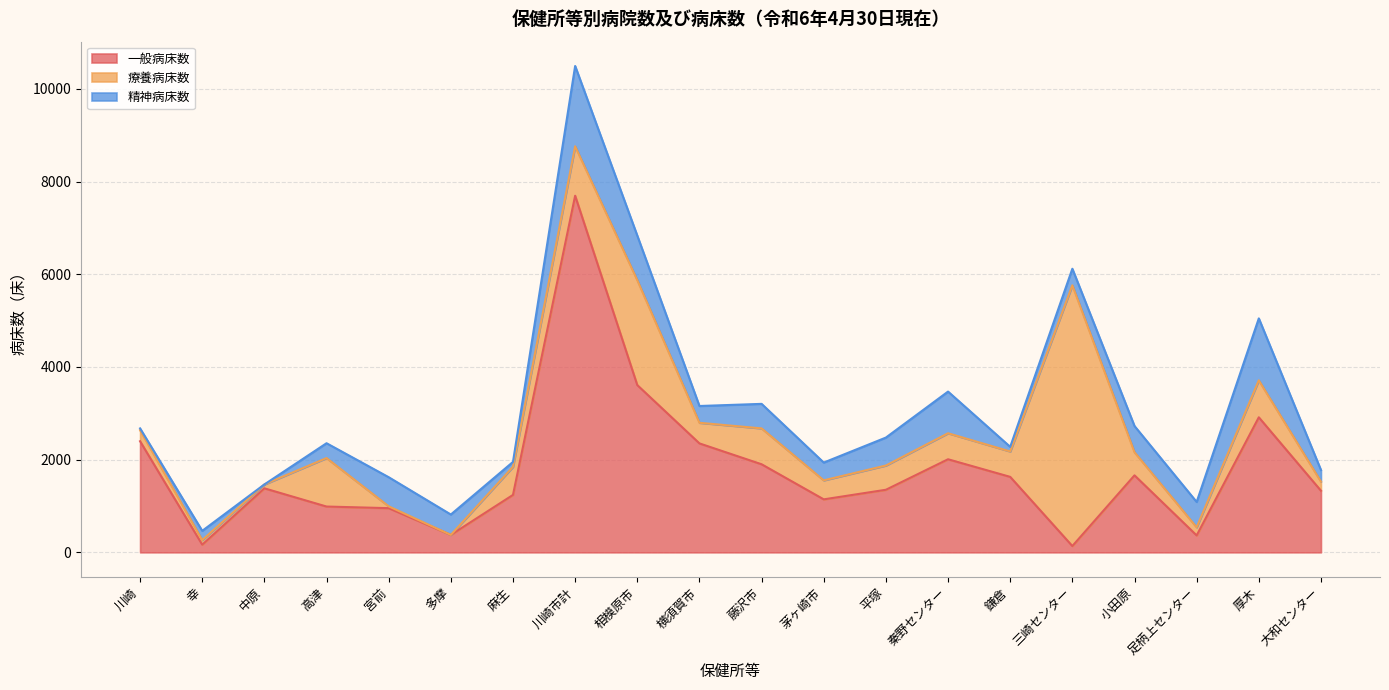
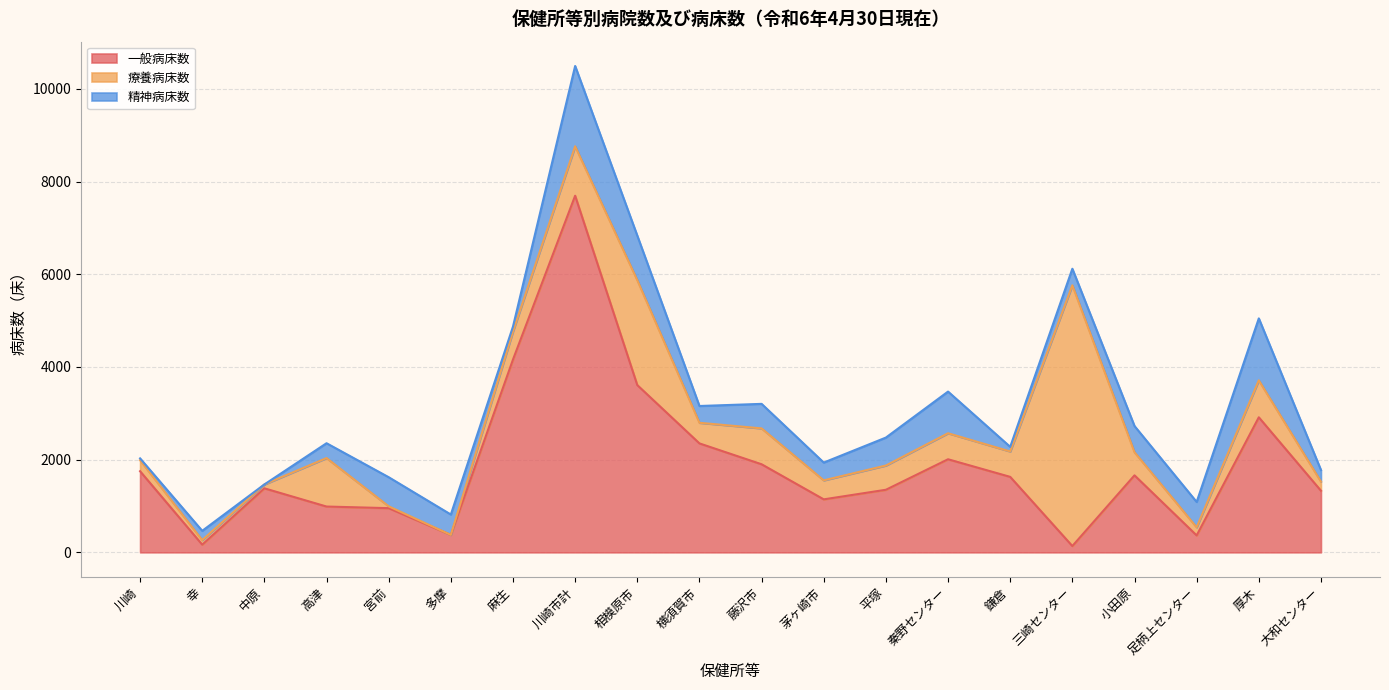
  {
    "一般病床数": {
-     "川崎": 2400,
+     "川崎": 1800,
      "幸": 200,
      "中原": 1400,
      "高津": 1000,
-     "麻生": 1200,
+     "麻生": 4200,
      "川崎市計": 7700,
      "相模原市": 3600,
      "横須賀市": 2400,
      "藤沢市": 1900,
      "茅ヶ崎市": 1100,
      "平塚": 1400,
      "秦野センター": 2000,
      "鎌倉": 1600,
      "三崎センター": 100,
      "小田原": 1700,
      "足柄上センター": 400,
      "厚木": 2900,
      "大和センター": 1300
    },
    "療養病床数": {
      "幸": 100,
      "高津": 1000,
      "麻生": 600,
      "川崎市計": 1100,
      "相模原市": 2300,
      "横須賀市": 400,
      "藤沢市": 800,
      "茅ヶ崎市": 400,
      "平塚": 500,
      "秦野センター": 600,
      "鎌倉": 500,
      "三崎センター": 5600,
      "小田原": 500,
      "足柄上センター": 200,
      "厚木": 800,
      "大和センター": 200
    },
    "精神病床数": {
      "幸": 200,
      "高津": 300,
      "宮前": 600,
      "多摩": 400,
      "麻生": 100,
      "川崎市計": 1700,
      "相模原市": 1000,
      "横須賀市": 400,
      "藤沢市": 500,
      "茅ヶ崎市": 400,
      "平塚": 600,
      "秦野センター": 900,
      "鎌倉": 100,
      "三崎センター": 400,
      "小田原": 600,
      "足柄上センター": 500,
      "厚木": 1300,
      "大和センター": 300
    }
  }
